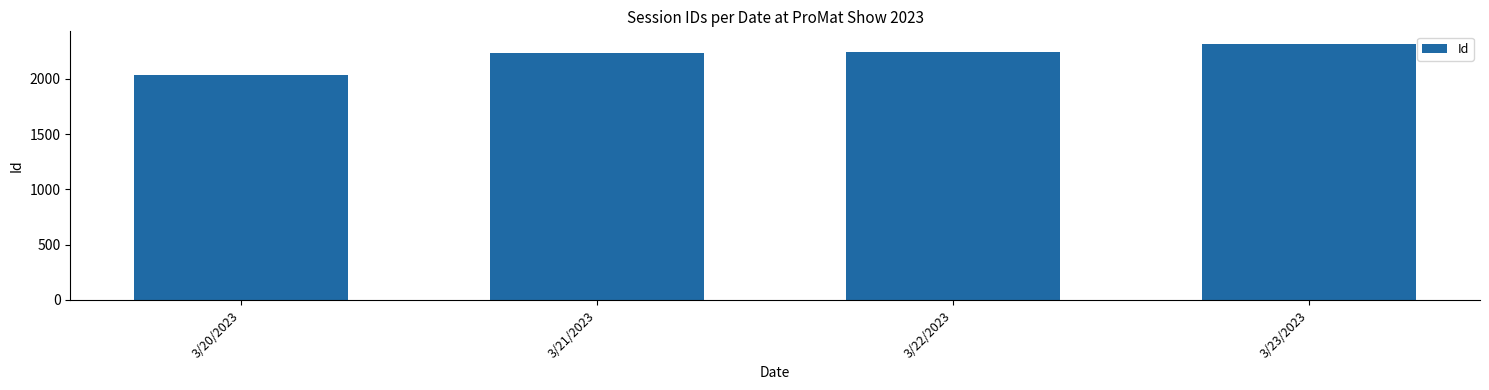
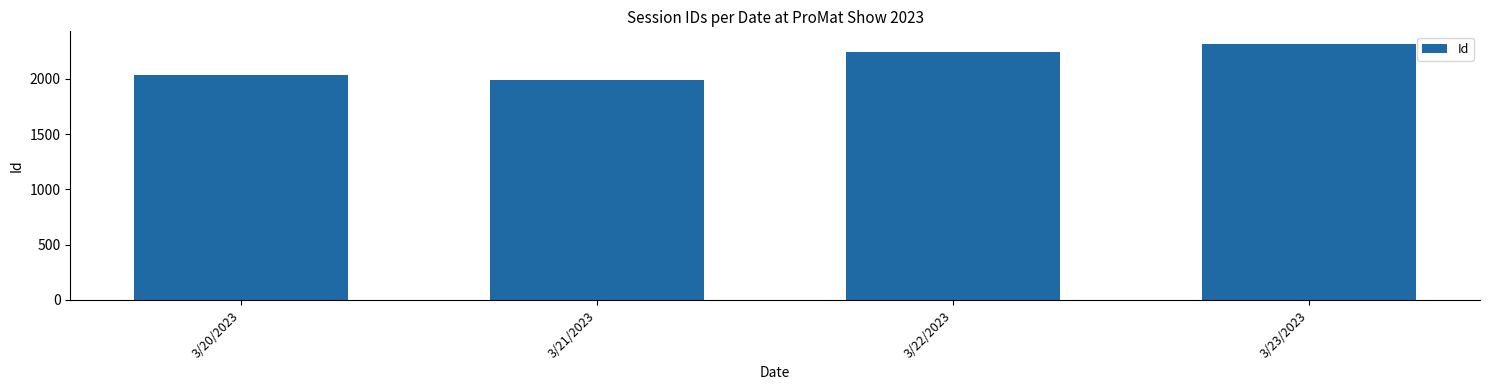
  {
    "3/20/2023": 2030,
-   "3/21/2023": 2230,
+   "3/21/2023": 1990,
    "3/22/2023": 2240,
    "3/23/2023": 2310
  }
